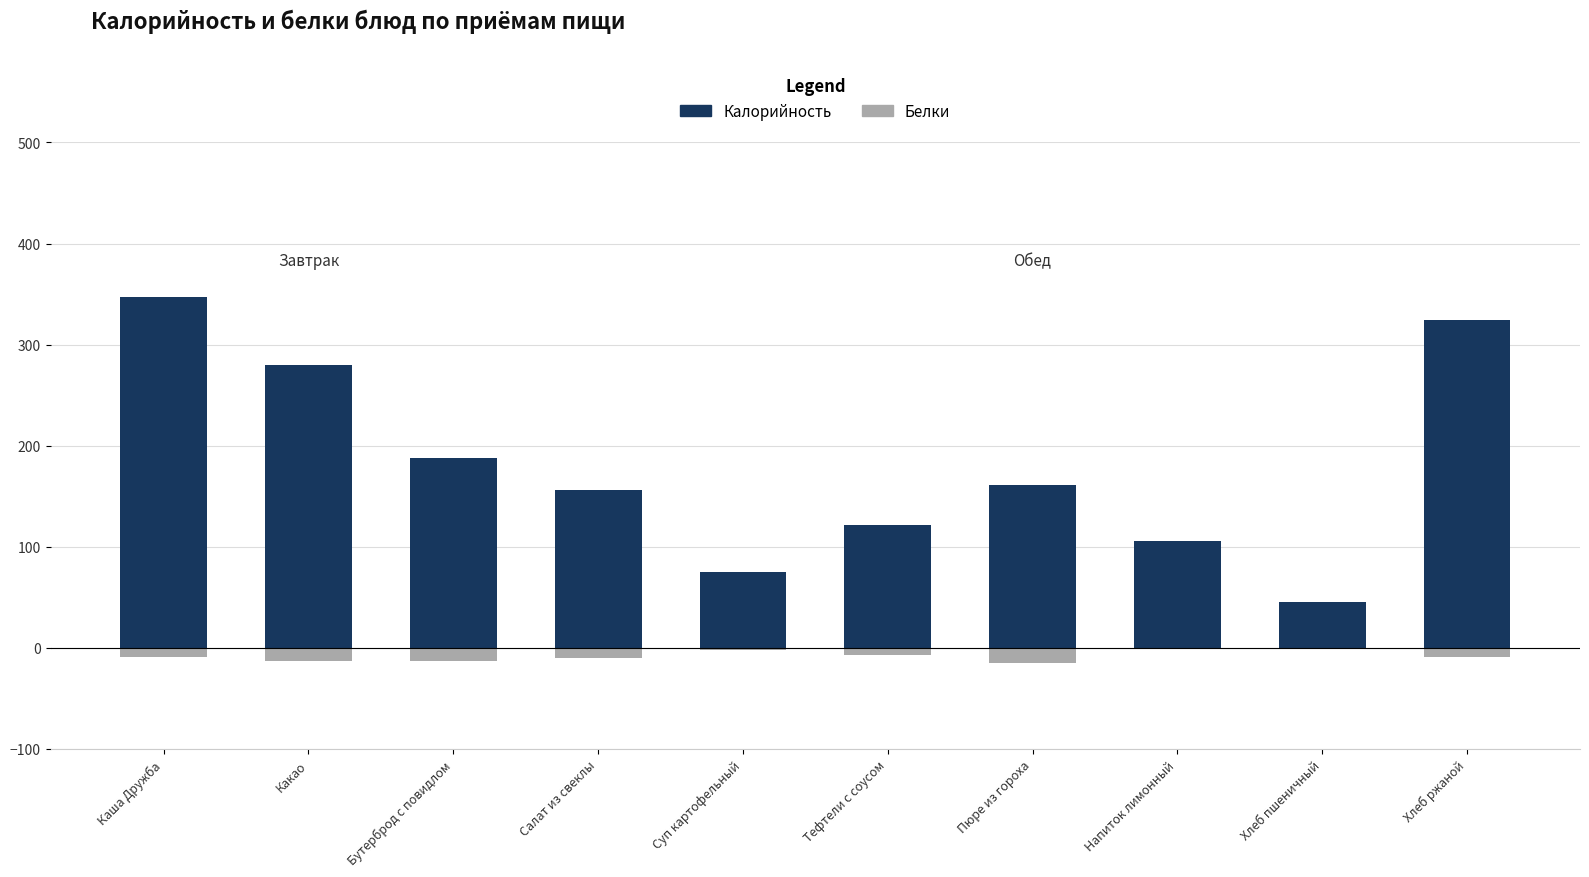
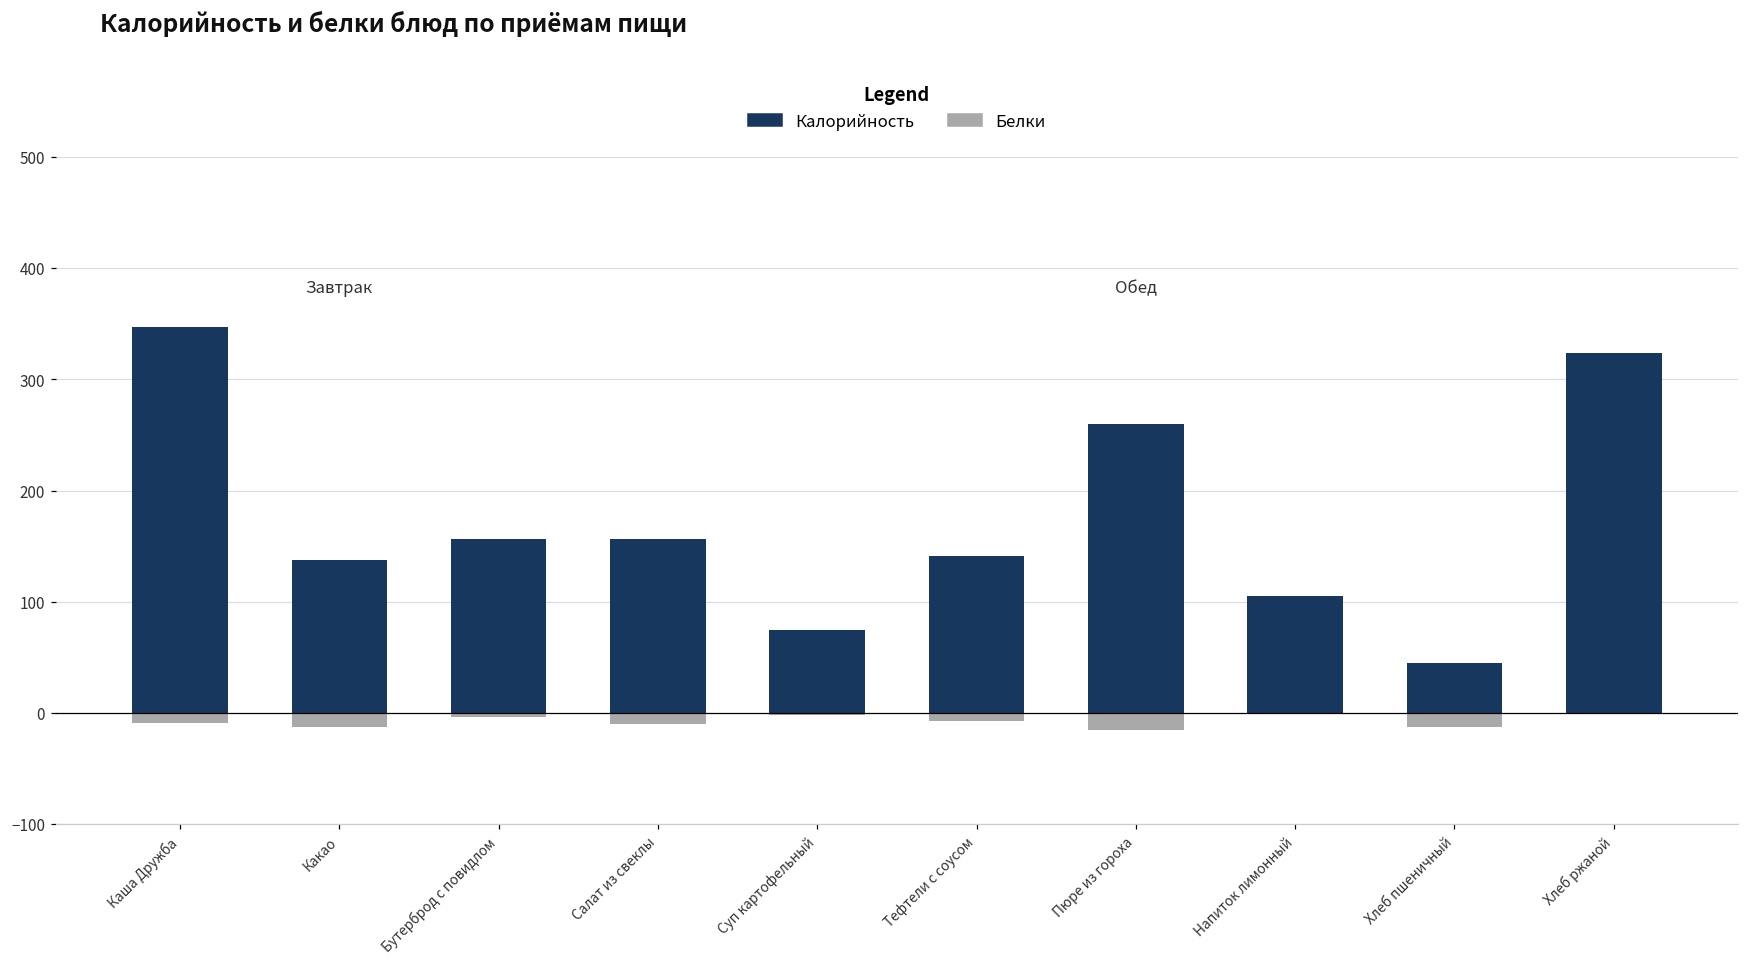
  {
    "Калорийность": {
      "Каша Дружба": 347,
-     "Какао": 280,
-     "Бутерброд с повидлом": 188,
+     "Какао": 138,
+     "Бутерброд с повидлом": 156,
      "Салат из свеклы": 157,
      "Суп картофельный": 75,
-     "Тефтели с соусом": 122,
-     "Пюре из гороха": 161,
+     "Тефтели с соусом": 141,
+     "Пюре из гороха": 260,
      "Напиток лимонный": 105,
      "Хлеб пшеничный": 45,
      "Хлеб ржаной": 324
    },
    "Белки": {
      "Каша Дружба": -9,
      "Какао": -13,
-     "Бутерброд с повидлом": -13,
+     "Бутерброд с повидлом": -3,
      "Салат из свеклы": -10,
      "Тефтели с соусом": -7,
      "Пюре из гороха": -15,
-     "Хлеб пшеничный": -2,
-     "Хлеб ржаной": -9
+     "Хлеб пшеничный": -13,
+     "Хлеб ржаной": -1
    }
  }
